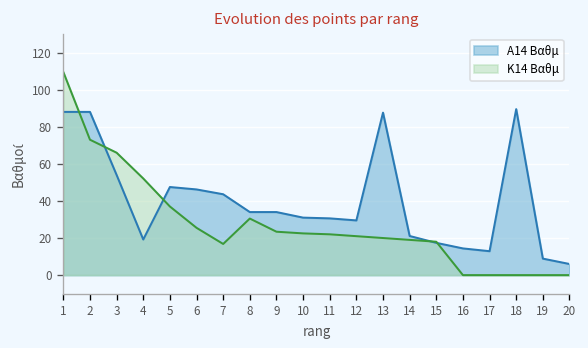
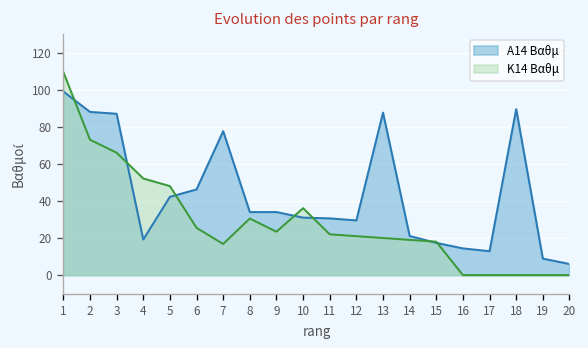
  {
    "Α14 Βαθμ": {
-     "1": 88,
+     "1": 99,
      "2": 88,
-     "3": 54,
+     "3": 87,
      "4": 19,
-     "5": 48,
+     "5": 42,
      "6": 46,
-     "7": 44,
+     "7": 78,
      "8": 34,
      "9": 34,
      "10": 31,
      "11": 31,
      "12": 30,
      "13": 88,
      "14": 21,
      "16": 14,
      "17": 13,
      "18": 90,
      "19": 9,
      "20": 6
    },
    "Κ14 Βαθμ": {
      "1": 110,
      "2": 73,
      "3": 66,
      "4": 52,
-     "5": 37,
+     "5": 48,
      "6": 26,
      "7": 17,
      "8": 31,
      "9": 23,
-     "10": 23,
+     "10": 36,
      "11": 22,
      "12": 21,
      "13": 20,
      "14": 19,
      "16": 0,
      "17": 0,
      "18": 0,
      "19": 0,
      "20": 0
    }
  }
